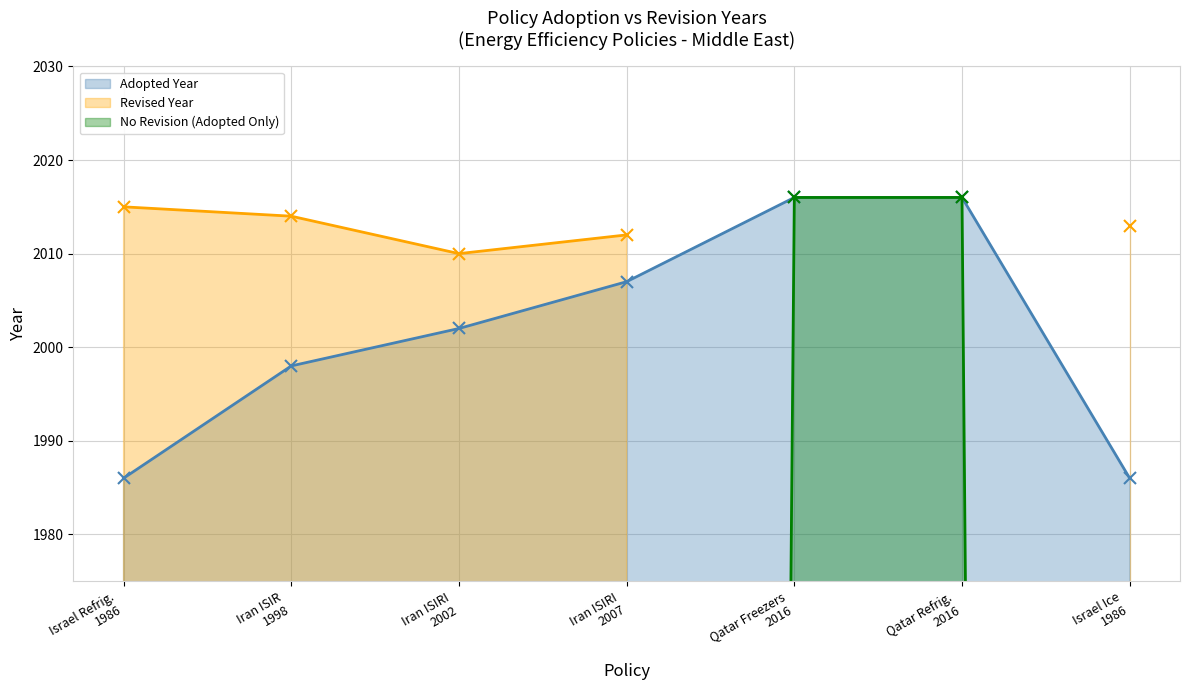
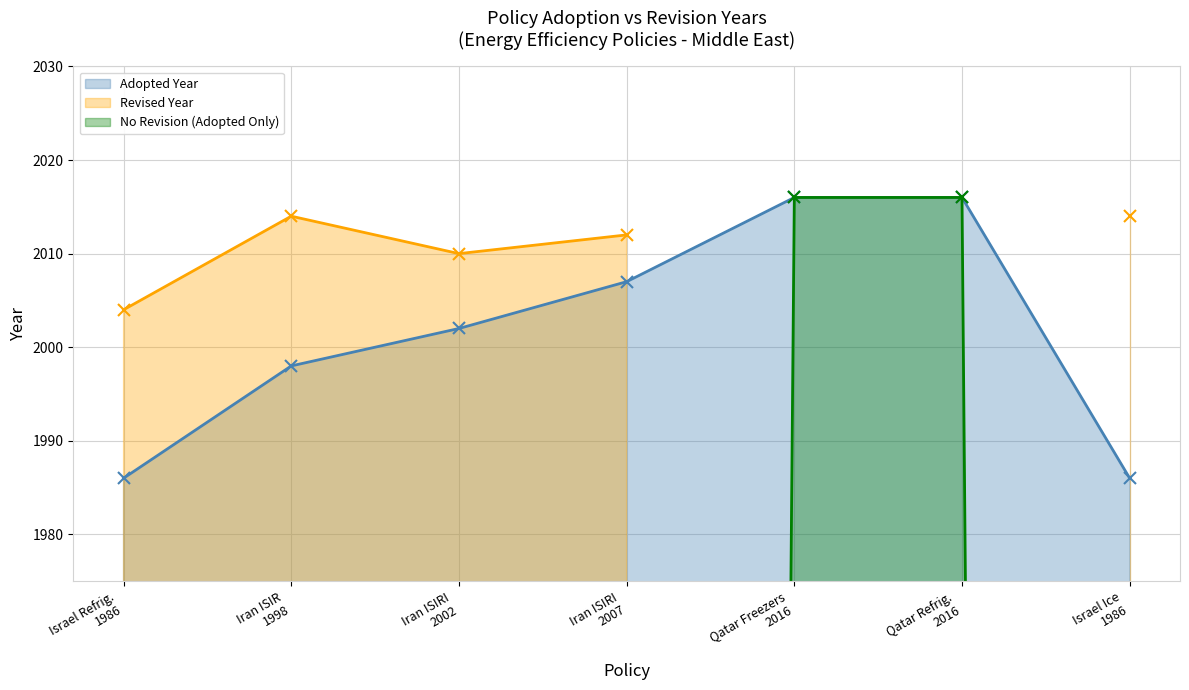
  {
    "Adopted Year": {
      "Israel Refrig. 1986": 1986,
      "Iran ISIR 1998": 1998,
      "Iran ISIRI 2002": 2002,
      "Iran ISIRI 2007": 2007,
      "Israel Ice 1986": 1986
    },
    "Revised Year": {
-     "Israel Refrig. 1986": 2015,
+     "Israel Refrig. 1986": 2004,
      "Iran ISIR 1998": 2014,
      "Iran ISIRI 2002": 2010,
      "Iran ISIRI 2007": 2012,
-     "Israel Ice 1986": 2013
+     "Israel Ice 1986": 2014
    }
  }
